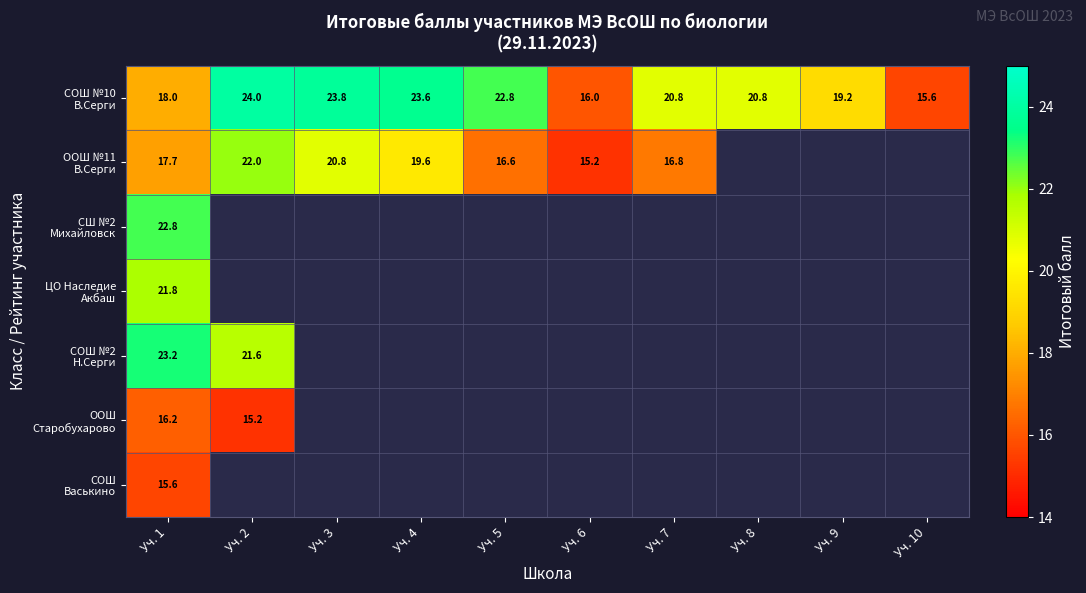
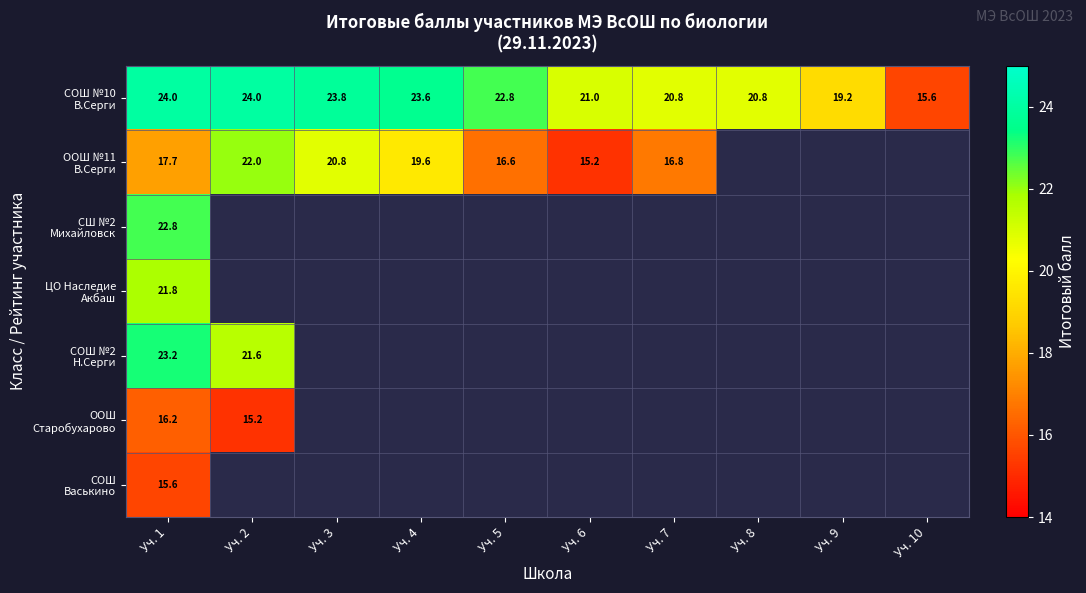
  {
    "СОШ №10 В.Серги": {
-     "Уч. 1": 18.0,
+     "Уч. 1": 24.0,
      "Уч. 2": 24.0,
      "Уч. 3": 23.8,
      "Уч. 4": 23.6,
      "Уч. 5": 22.8,
-     "Уч. 6": 16.0,
+     "Уч. 6": 21.0,
      "Уч. 7": 20.8,
      "Уч. 8": 20.8,
      "Уч. 9": 19.2,
      "Уч. 10": 15.6
    },
    "ООШ №11 В.Серги": {
      "Уч. 1": 17.7,
      "Уч. 2": 22.0,
      "Уч. 3": 20.8,
      "Уч. 4": 19.6,
      "Уч. 5": 16.6,
      "Уч. 6": 15.2,
      "Уч. 7": 16.8
    },
    "СШ №2 Михайловск": {
      "Уч. 1": 22.8
    },
    "ЦО Наследие Акбаш": {
      "Уч. 1": 21.8
    },
    "СОШ №2 Н.Серги": {
      "Уч. 1": 23.2,
      "Уч. 2": 21.6
    },
    "ООШ Старобухарово": {
      "Уч. 1": 16.2,
      "Уч. 2": 15.2
    },
    "СОШ Васькино": {
      "Уч. 1": 15.6
    }
  }
